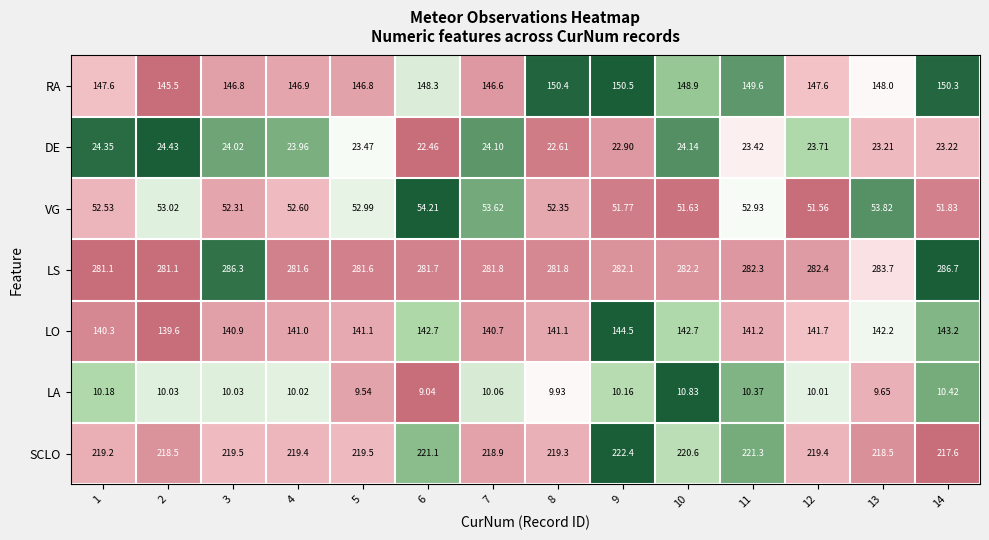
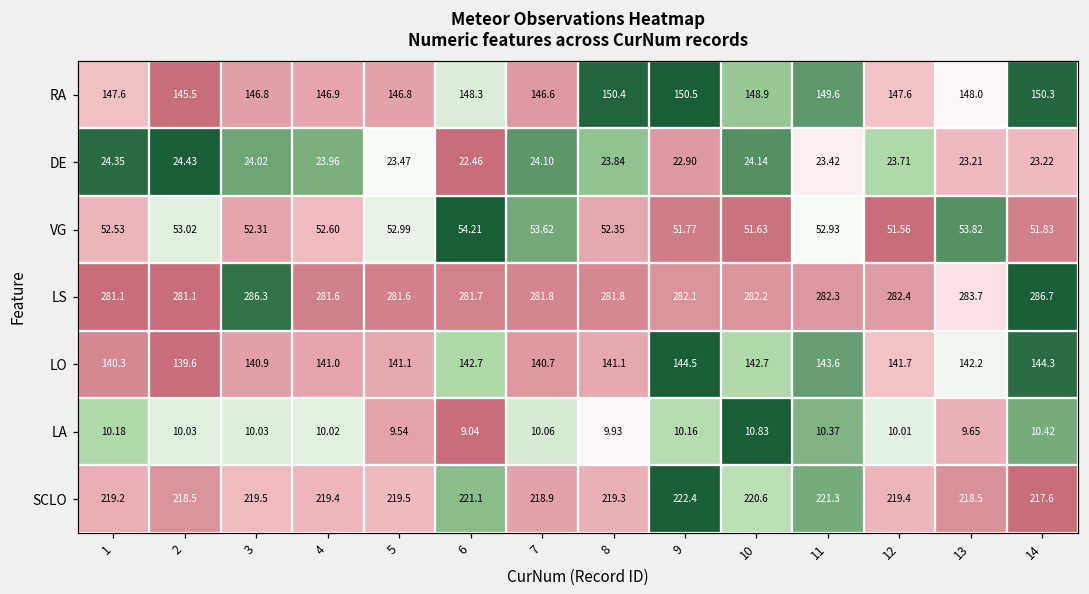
  {
    "RA": {
      "1": 147.6,
      "2": 145.5,
      "3": 146.8,
      "4": 146.9,
      "5": 146.8,
      "6": 148.3,
      "7": 146.6,
      "8": 150.4,
      "9": 150.5,
      "10": 148.9,
      "11": 149.6,
      "12": 147.6,
      "13": 148.0,
      "14": 150.3
    },
    "DE": {
      "1": 24.35,
      "2": 24.43,
      "3": 24.02,
      "4": 23.96,
      "5": 23.47,
      "6": 22.46,
      "7": 24.10,
-     "8": 22.61,
+     "8": 23.84,
      "9": 22.90,
      "10": 24.14,
      "11": 23.42,
      "12": 23.71,
      "13": 23.21,
      "14": 23.22
    },
    "VG": {
      "1": 52.53,
      "2": 53.02,
      "3": 52.31,
      "4": 52.60,
      "5": 52.99,
      "6": 54.21,
      "7": 53.62,
      "8": 52.35,
      "9": 51.77,
      "10": 51.63,
      "11": 52.93,
      "12": 51.56,
      "13": 53.82,
      "14": 51.83
    },
    "LS": {
      "1": 281.1,
      "2": 281.1,
      "3": 286.3,
      "4": 281.6,
      "5": 281.6,
      "6": 281.7,
      "7": 281.8,
      "8": 281.8,
      "9": 282.1,
      "10": 282.2,
      "11": 282.3,
      "12": 282.4,
      "13": 283.7,
      "14": 286.7
    },
    "LO": {
      "1": 140.3,
      "2": 139.6,
      "3": 140.9,
      "4": 141.0,
      "5": 141.1,
      "6": 142.7,
      "7": 140.7,
      "8": 141.1,
      "9": 144.5,
      "10": 142.7,
-     "11": 141.2,
+     "11": 143.6,
      "12": 141.7,
      "13": 142.2,
-     "14": 143.2
+     "14": 144.3
    },
    "LA": {
      "1": 10.18,
      "2": 10.03,
      "3": 10.03,
      "4": 10.02,
      "5": 9.54,
      "6": 9.04,
      "7": 10.06,
      "8": 9.93,
      "9": 10.16,
      "10": 10.83,
      "11": 10.37,
      "12": 10.01,
      "13": 9.65,
      "14": 10.42
    },
    "SCLO": {
      "1": 219.2,
      "2": 218.5,
      "3": 219.5,
      "4": 219.4,
      "5": 219.5,
      "6": 221.1,
      "7": 218.9,
      "8": 219.3,
      "9": 222.4,
      "10": 220.6,
      "11": 221.3,
      "12": 219.4,
      "13": 218.5,
      "14": 217.6
    }
  }
